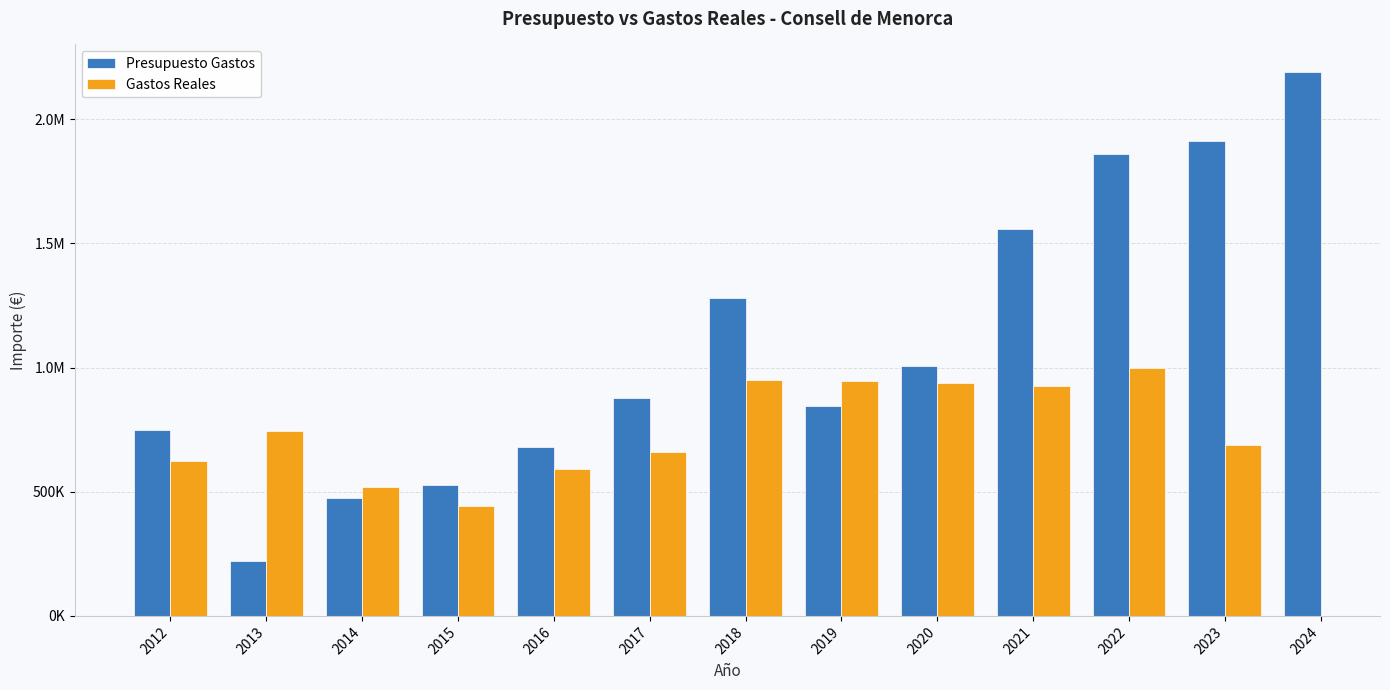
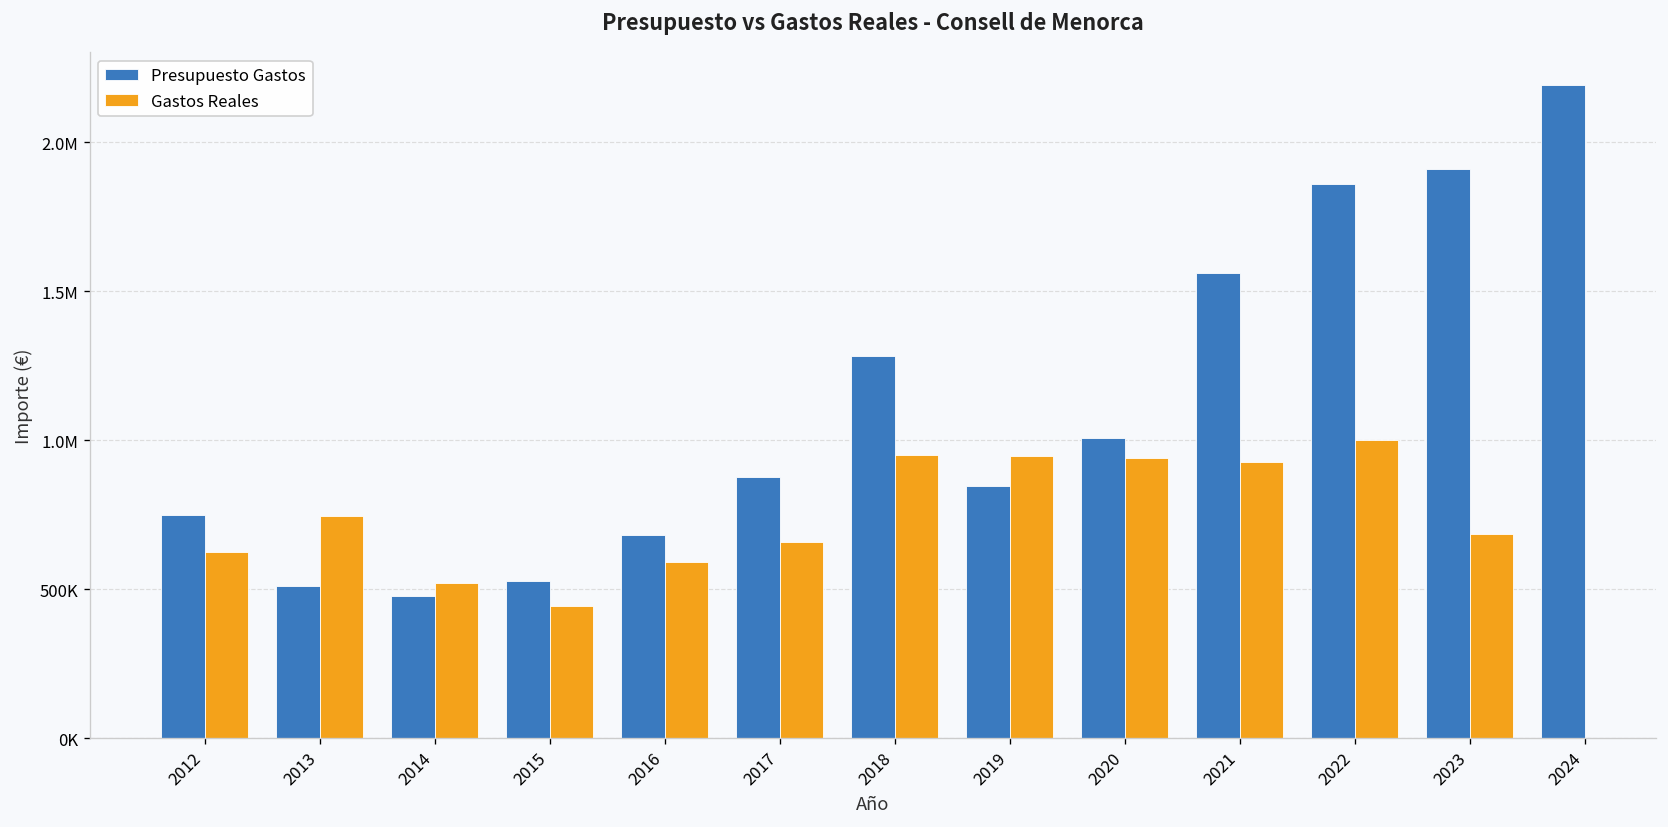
  {
    "Presupuesto Gastos": {
      "2012": 750000,
-     "2013": 220000,
+     "2013": 510000,
      "2014": 480000,
      "2015": 530000,
      "2016": 680000,
      "2017": 880000,
      "2018": 1280000,
      "2019": 840000,
      "2020": 1010000,
      "2021": 1560000,
      "2022": 1860000,
      "2023": 1910000,
      "2024": 2190000
    }
  }
